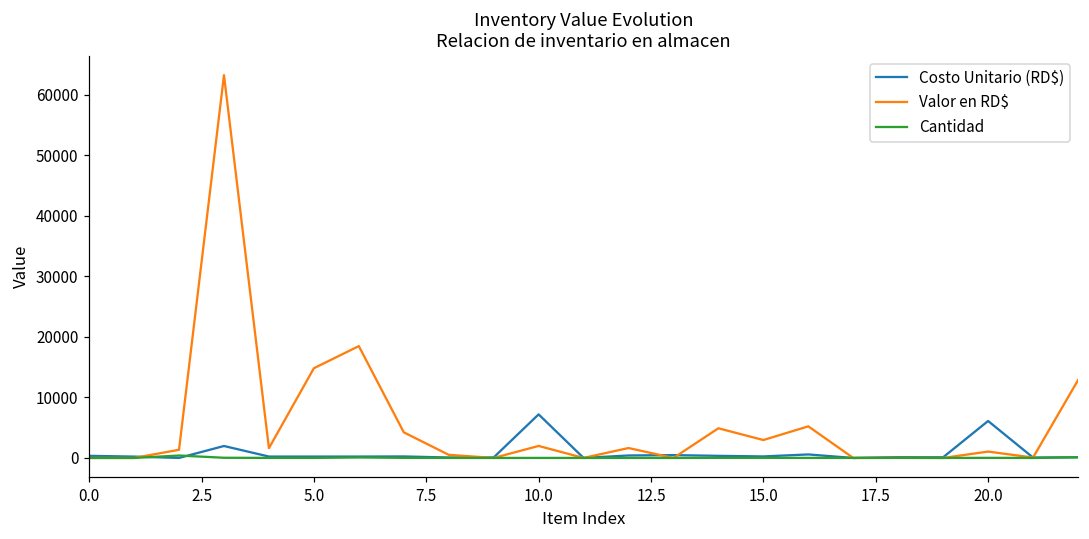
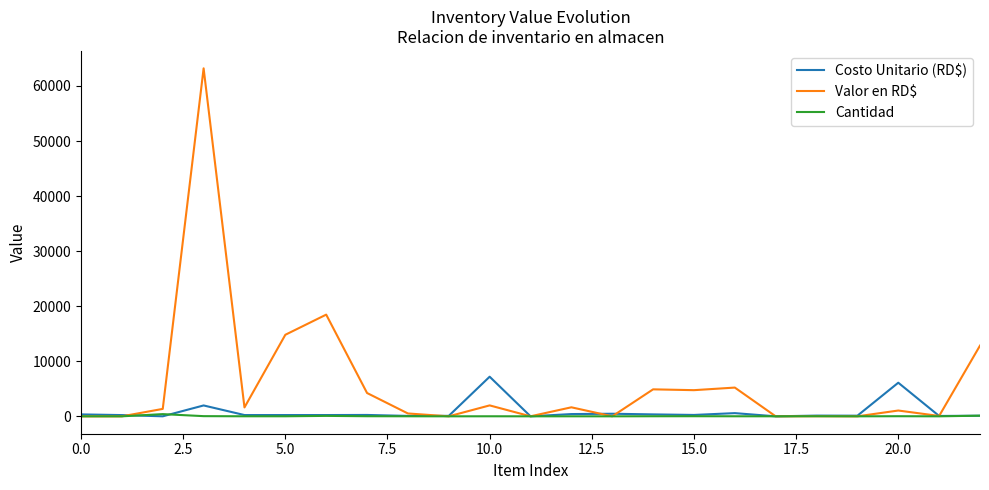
  {
    "Costo Unitario (RD$)": {
      "10.0": 7000,
      "20.0": 6000
    },
    "Valor en RD$": {
      "5.0": 15000,
      "10.0": 2000,
-     "15.0": 3000,
+     "15.0": 5000,
      "20.0": 1000
    },
    "Cantidad": {
      "10.0": 0,
      "20.0": 0
    }
  }
